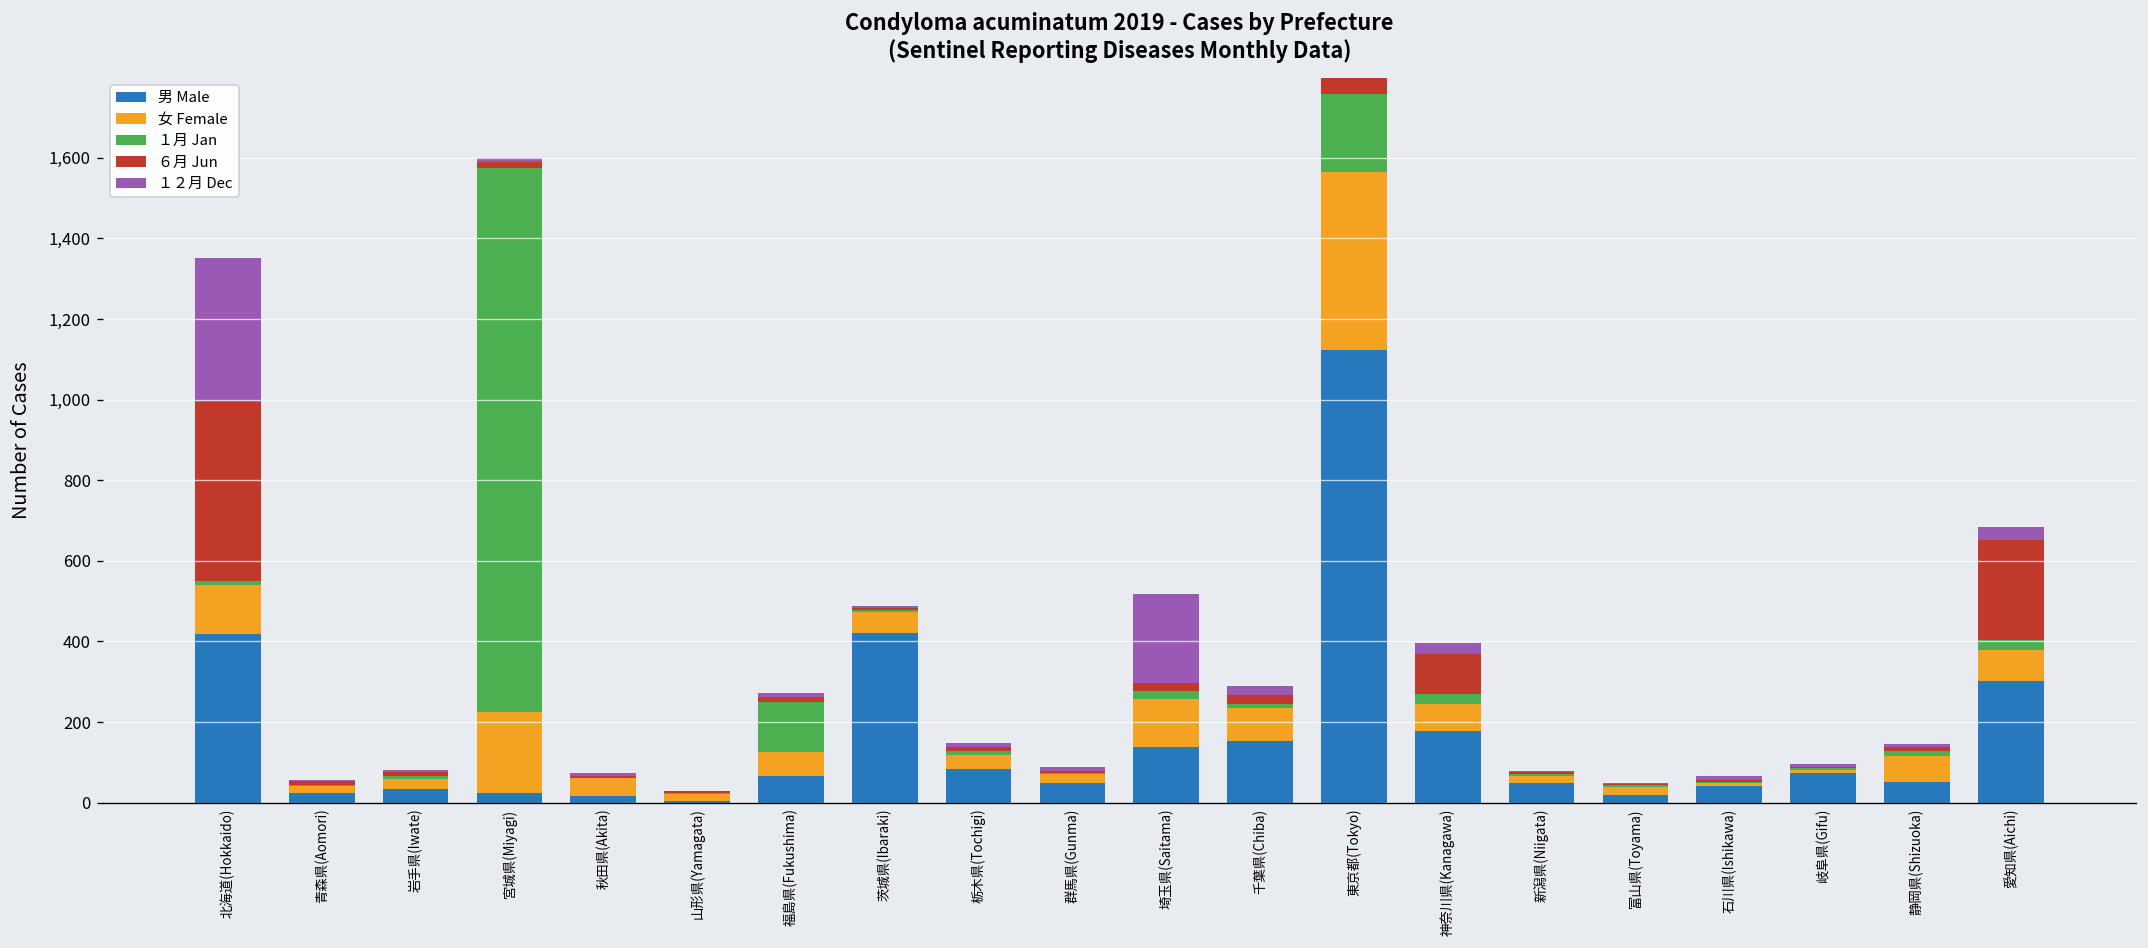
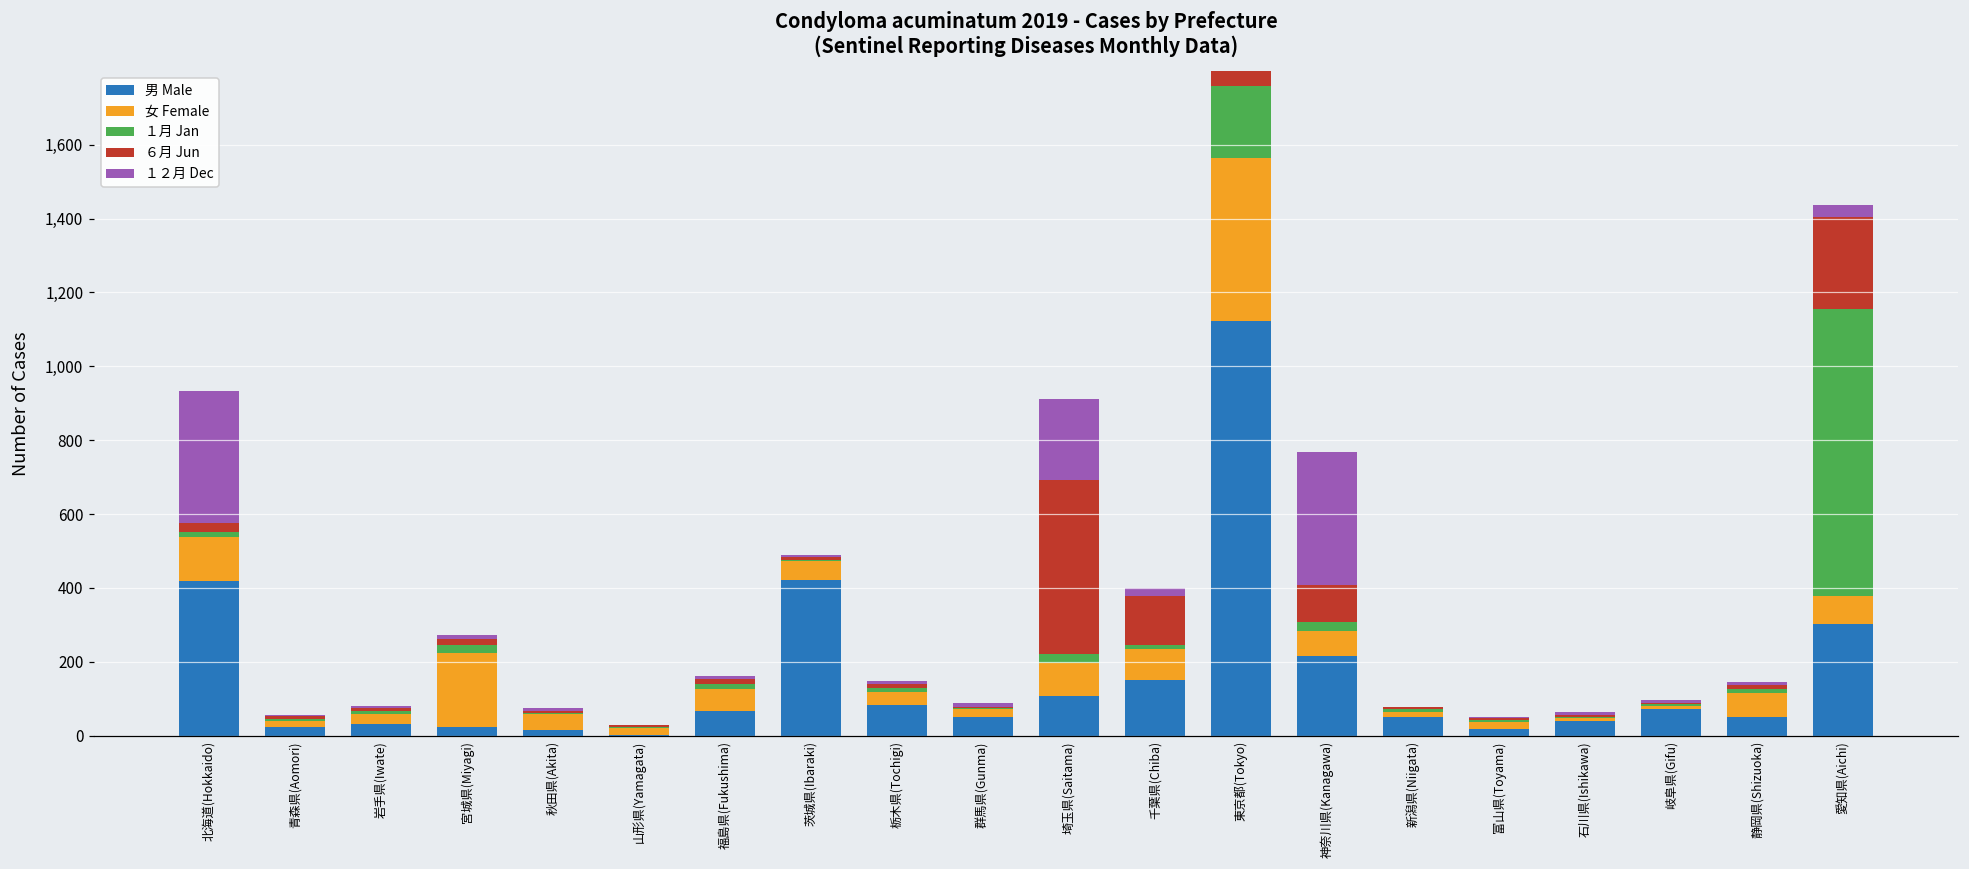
  {
    "男 Male": {
      "北海道(Hokkaido)": "420",
      "青森県(Aomori)": "20",
      "岩手県(Iwate)": "30",
      "宮城県(Miyagi)": "20",
      "秋田県(Akita)": "20",
      "福島県(Fukushima)": "70",
      "茨城県(Ibaraki)": "420",
      "栃木県(Tochigi)": "80",
      "群馬県(Gunma)": "50",
-     "埼玉県(Saitama)": "140",
+     "埼玉県(Saitama)": "110",
      "千葉県(Chiba)": "150",
      "東京都(Tokyo)": "1,120",
-     "神奈川県(Kanagawa)": "180",
+     "神奈川県(Kanagawa)": "220",
      "新潟県(Niigata)": "50",
      "富山県(Toyama)": "20",
      "石川県(Ishikawa)": "40",
      "岐阜県(Gifu)": "70",
      "静岡県(Shizuoka)": "50",
      "愛知県(Aichi)": "300"
    },
    "女 Female": {
      "北海道(Hokkaido)": "120",
      "青森県(Aomori)": "20",
      "岩手県(Iwate)": "30",
      "宮城県(Miyagi)": "200",
      "秋田県(Akita)": "40",
      "山形県(Yamagata)": "20",
      "福島県(Fukushima)": "60",
      "茨城県(Ibaraki)": "50",
      "栃木県(Tochigi)": "40",
      "群馬県(Gunma)": "20",
-     "埼玉県(Saitama)": "120",
+     "埼玉県(Saitama)": "90",
      "千葉県(Chiba)": "80",
      "東京都(Tokyo)": "440",
      "神奈川県(Kanagawa)": "70",
      "新潟県(Niigata)": "20",
      "富山県(Toyama)": "20",
      "岐阜県(Gifu)": "10",
      "静岡県(Shizuoka)": "60",
      "愛知県(Aichi)": "80"
    },
    "１月 Jan": {
      "北海道(Hokkaido)": "10",
      "岩手県(Iwate)": "10",
-     "宮城県(Miyagi)": "1,350",
-     "福島県(Fukushima)": "120",
+     "宮城県(Miyagi)": "20",
+     "福島県(Fukushima)": "10",
      "栃木県(Tochigi)": "10",
      "埼玉県(Saitama)": "20",
      "千葉県(Chiba)": "10",
      "東京都(Tokyo)": "190",
      "神奈川県(Kanagawa)": "30",
      "静岡県(Shizuoka)": "10",
-     "愛知県(Aichi)": "20"
+     "愛知県(Aichi)": "780"
    },
    "６月 Jun": {
-     "北海道(Hokkaido)": "440",
+     "北海道(Hokkaido)": "30",
      "青森県(Aomori)": "10",
      "岩手県(Iwate)": "10",
      "宮城県(Miyagi)": "10",
      "福島県(Fukushima)": "10",
      "栃木県(Tochigi)": "10",
-     "埼玉県(Saitama)": "20",
-     "千葉県(Chiba)": "20",
+     "埼玉県(Saitama)": "470",
+     "千葉県(Chiba)": "130",
      "神奈川県(Kanagawa)": "100",
      "静岡県(Shizuoka)": "10",
      "愛知県(Aichi)": "250"
    },
    "１２月 Dec": {
      "北海道(Hokkaido)": "360",
      "宮城県(Miyagi)": "10",
      "福島県(Fukushima)": "10",
      "栃木県(Tochigi)": "10",
      "群馬県(Gunma)": "10",
      "埼玉県(Saitama)": "220",
      "千葉県(Chiba)": "20",
-     "神奈川県(Kanagawa)": "30",
+     "神奈川県(Kanagawa)": "360",
      "石川県(Ishikawa)": "10",
      "静岡県(Shizuoka)": "10",
      "愛知県(Aichi)": "30"
    }
  }
